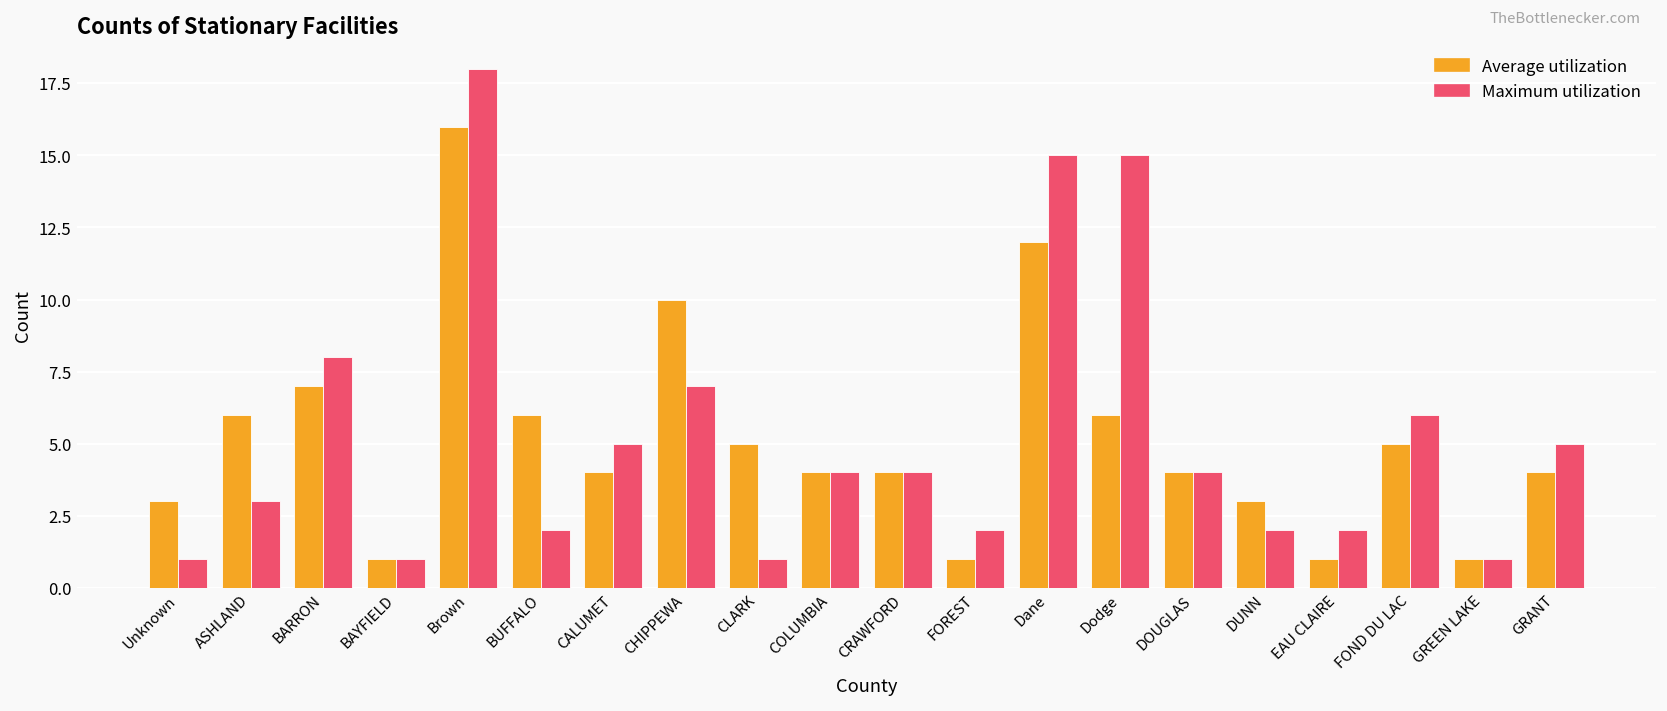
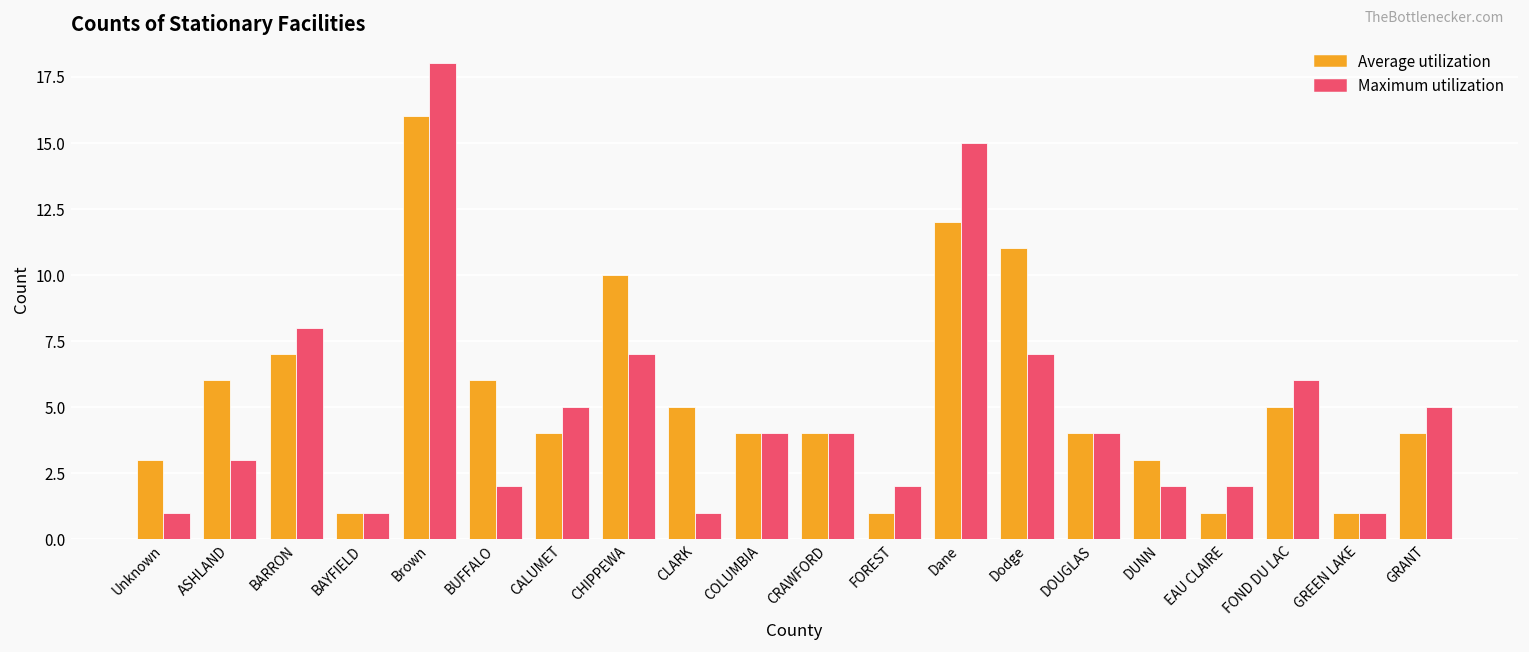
  {
    "Average utilization": {
      "Unknown": 3,
      "ASHLAND": 6,
      "BARRON": 7,
      "BAYFIELD": 1,
      "Brown": 16,
      "BUFFALO": 6,
      "CALUMET": 4,
      "CHIPPEWA": 10,
      "CLARK": 5,
      "COLUMBIA": 4,
      "CRAWFORD": 4,
      "FOREST": 1,
      "Dane": 12,
-     "Dodge": 6,
+     "Dodge": 11,
      "DOUGLAS": 4,
      "DUNN": 3,
      "EAU CLAIRE": 1,
      "FOND DU LAC": 5,
      "GREEN LAKE": 1,
      "GRANT": 4
    },
    "Maximum utilization": {
      "Unknown": 1,
      "ASHLAND": 3,
      "BARRON": 8,
      "BAYFIELD": 1,
      "Brown": 18,
      "BUFFALO": 2,
      "CALUMET": 5,
      "CHIPPEWA": 7,
      "CLARK": 1,
      "COLUMBIA": 4,
      "CRAWFORD": 4,
      "FOREST": 2,
      "Dane": 15,
-     "Dodge": 15,
+     "Dodge": 7,
      "DOUGLAS": 4,
      "DUNN": 2,
      "EAU CLAIRE": 2,
      "FOND DU LAC": 6,
      "GREEN LAKE": 1,
      "GRANT": 5
    }
  }
